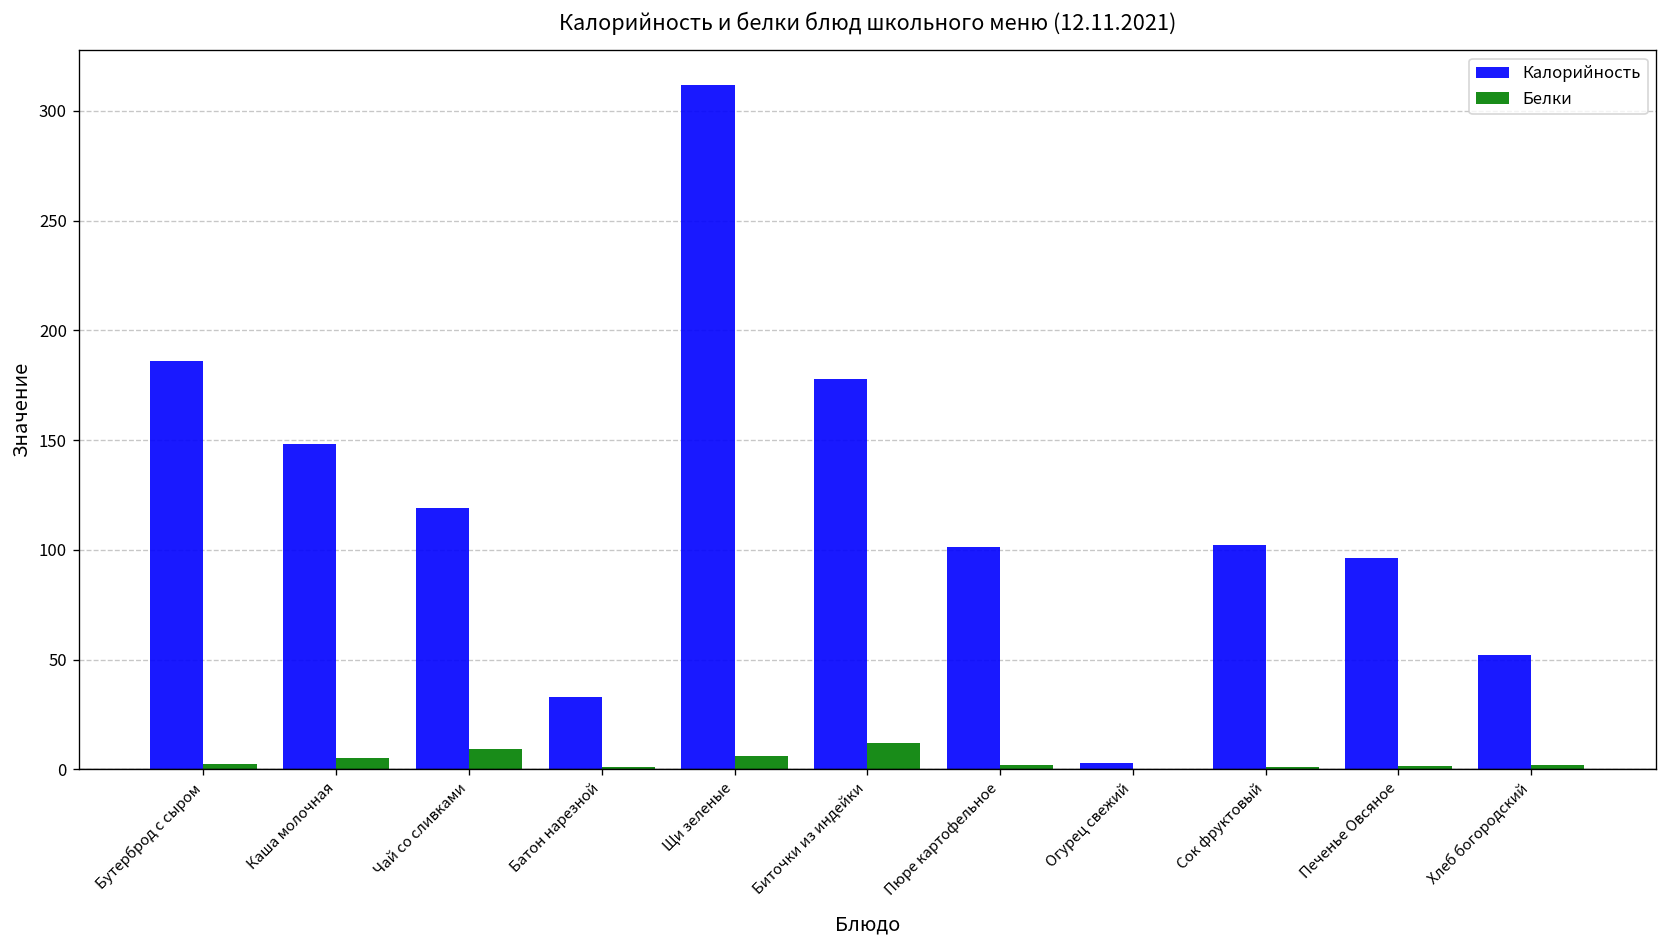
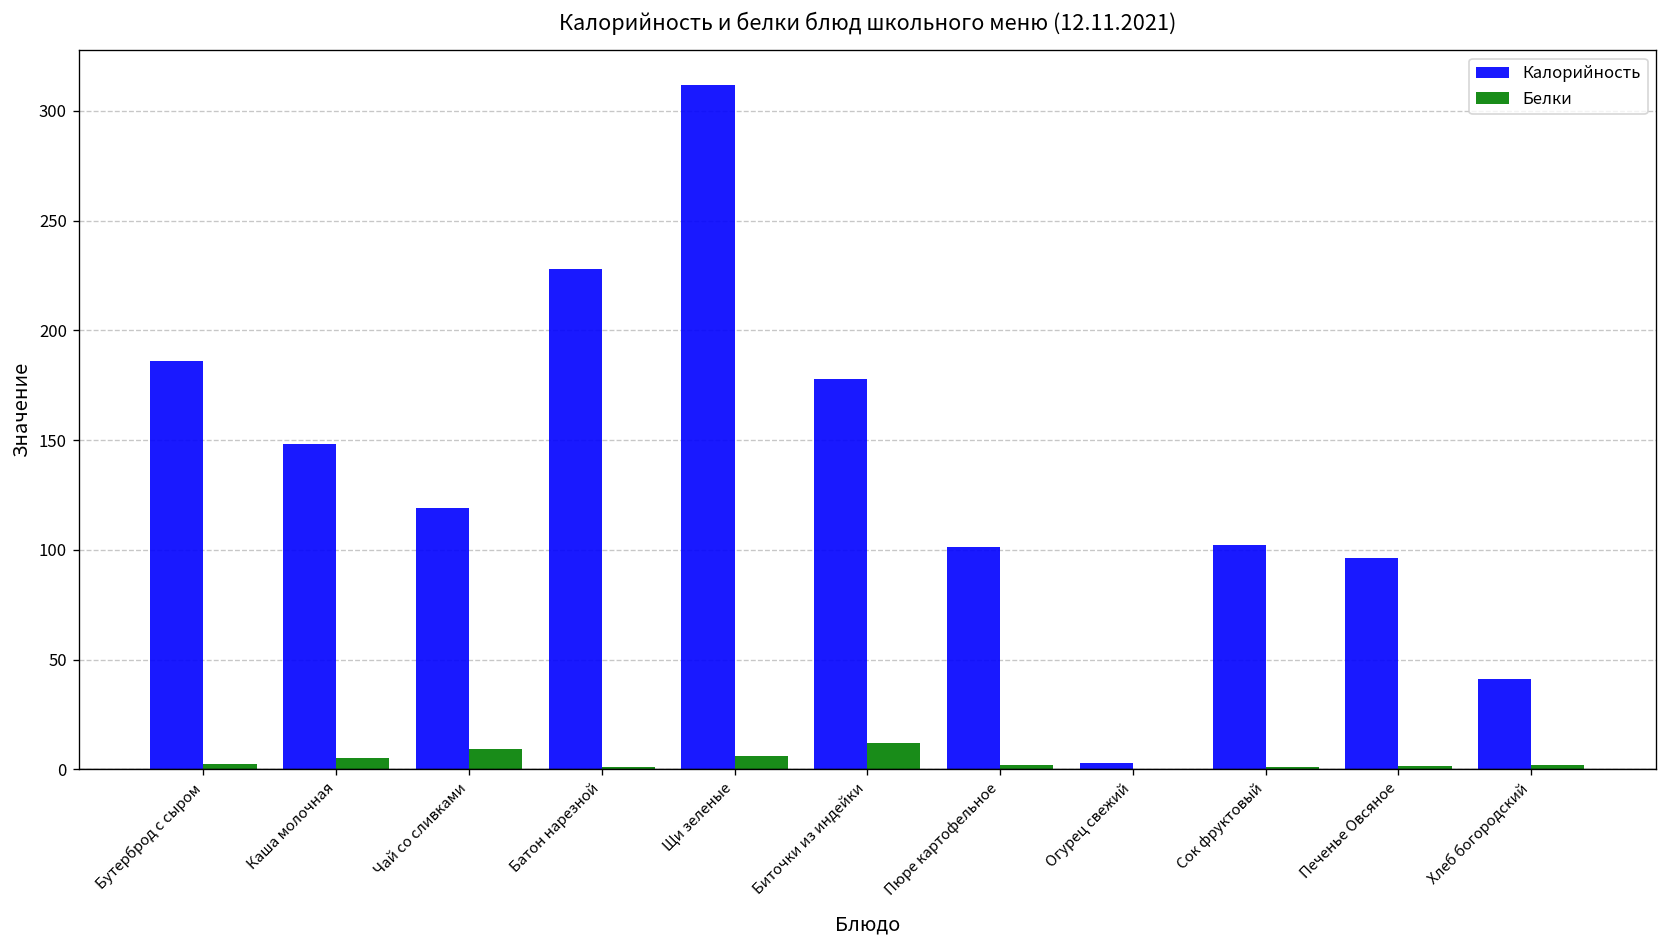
  {
    "Калорийность": {
      "Бутерброд с сыром": 186,
      "Каша молочная": 148,
      "Чай со сливками": 119,
-     "Батон нарезной": 33,
+     "Батон нарезной": 228,
      "Щи зеленые": 312,
      "Биточки из индейки": 178,
      "Пюре картофельное": 101,
      "Огурец свежий": 3,
      "Сок фруктовый": 102,
      "Печенье Овсяное": 96,
-     "Хлеб богородский": 52
+     "Хлеб богородский": 41
    },
    "Белки": {
      "Бутерброд с сыром": 2,
      "Каша молочная": 5,
      "Чай со сливками": 9,
      "Щи зеленые": 6,
      "Биточки из индейки": 12,
      "Пюре картофельное": 2,
      "Печенье Овсяное": 1,
      "Хлеб богородский": 2
    }
  }
